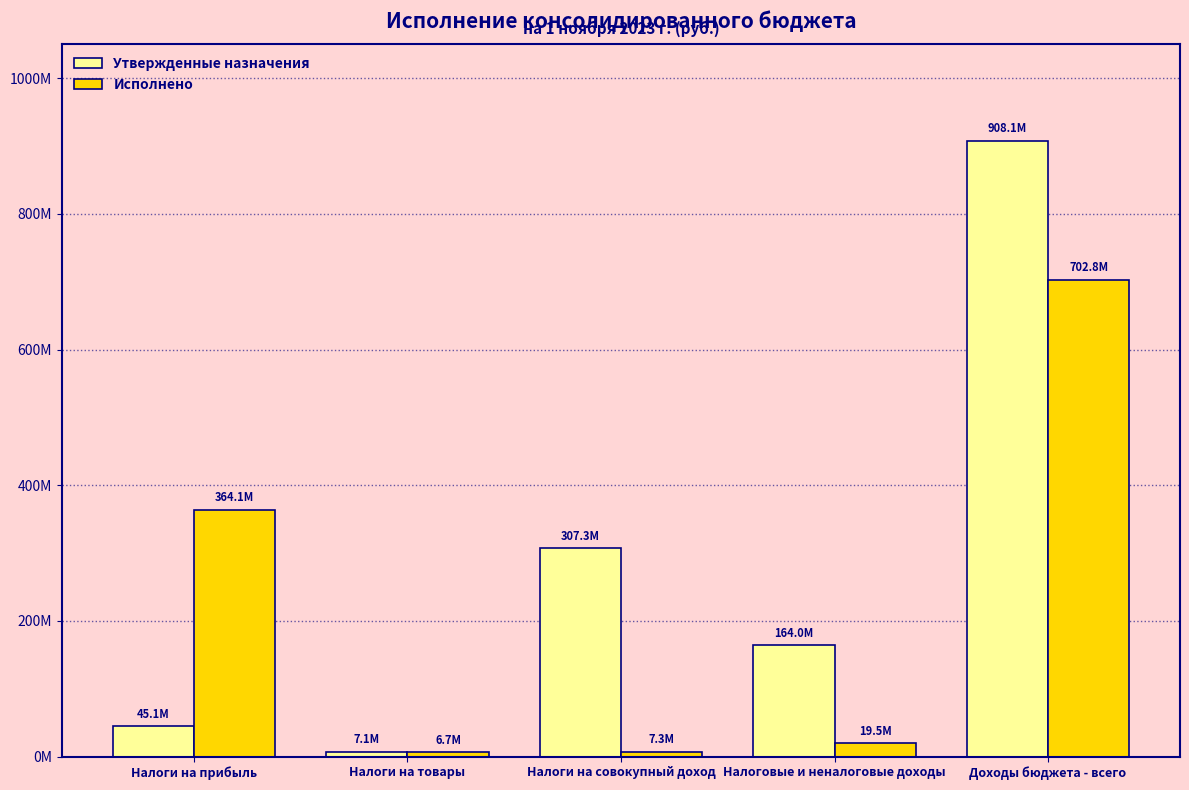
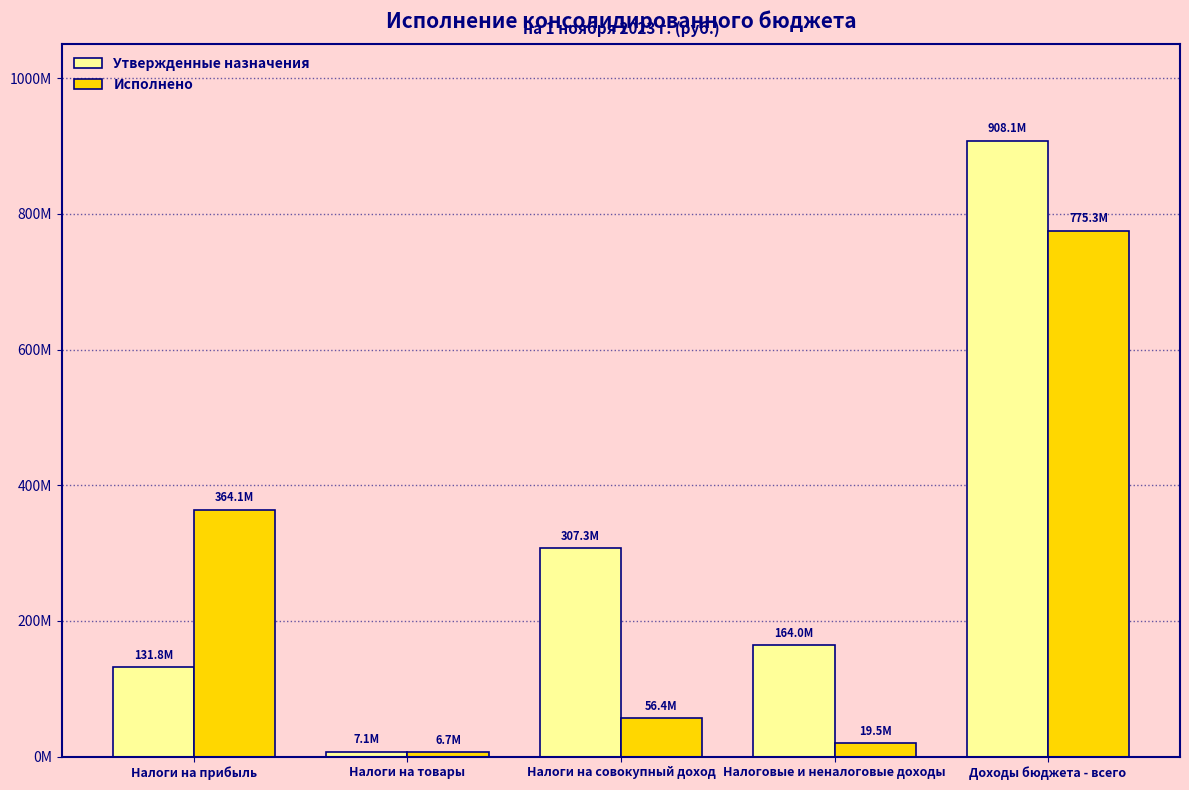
  {
    "Утвержденные назначения": {
-     "Налоги на прибыль": "45.1M",
+     "Налоги на прибыль": "131.8M",
      "Налоги на товары": "7.1M",
      "Налоги на совокупный доход": "307.3M",
      "Налоговые и неналоговые доходы": "164.0M",
      "Доходы бюджета - всего": "908.1M"
    },
    "Исполнено": {
      "Налоги на прибыль": "364.1M",
      "Налоги на товары": "6.7M",
-     "Налоги на совокупный доход": "7.3M",
+     "Налоги на совокупный доход": "56.4M",
      "Налоговые и неналоговые доходы": "19.5M",
-     "Доходы бюджета - всего": "702.8M"
+     "Доходы бюджета - всего": "775.3M"
    }
  }
